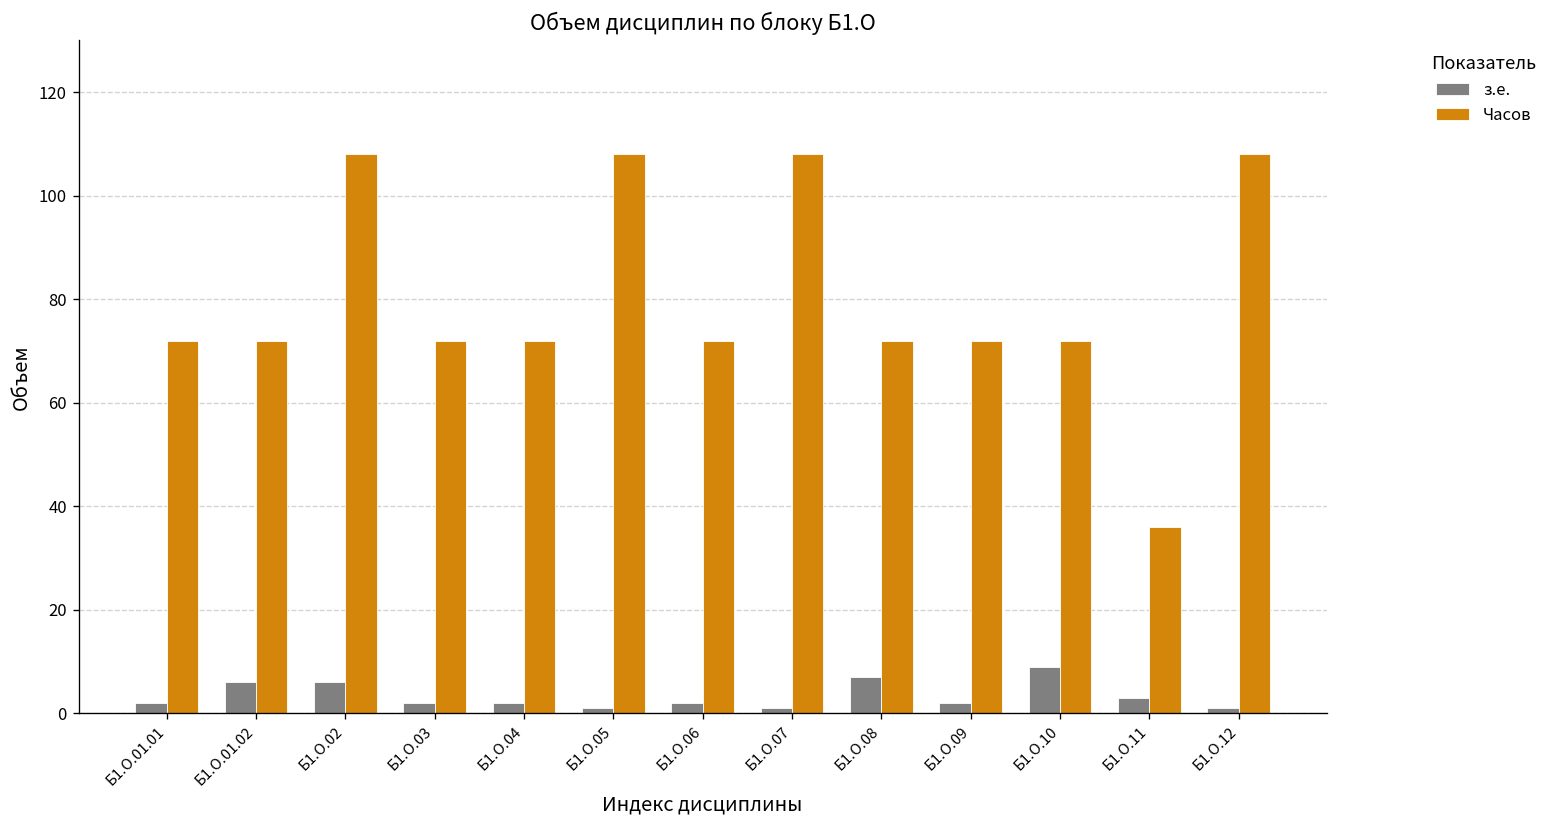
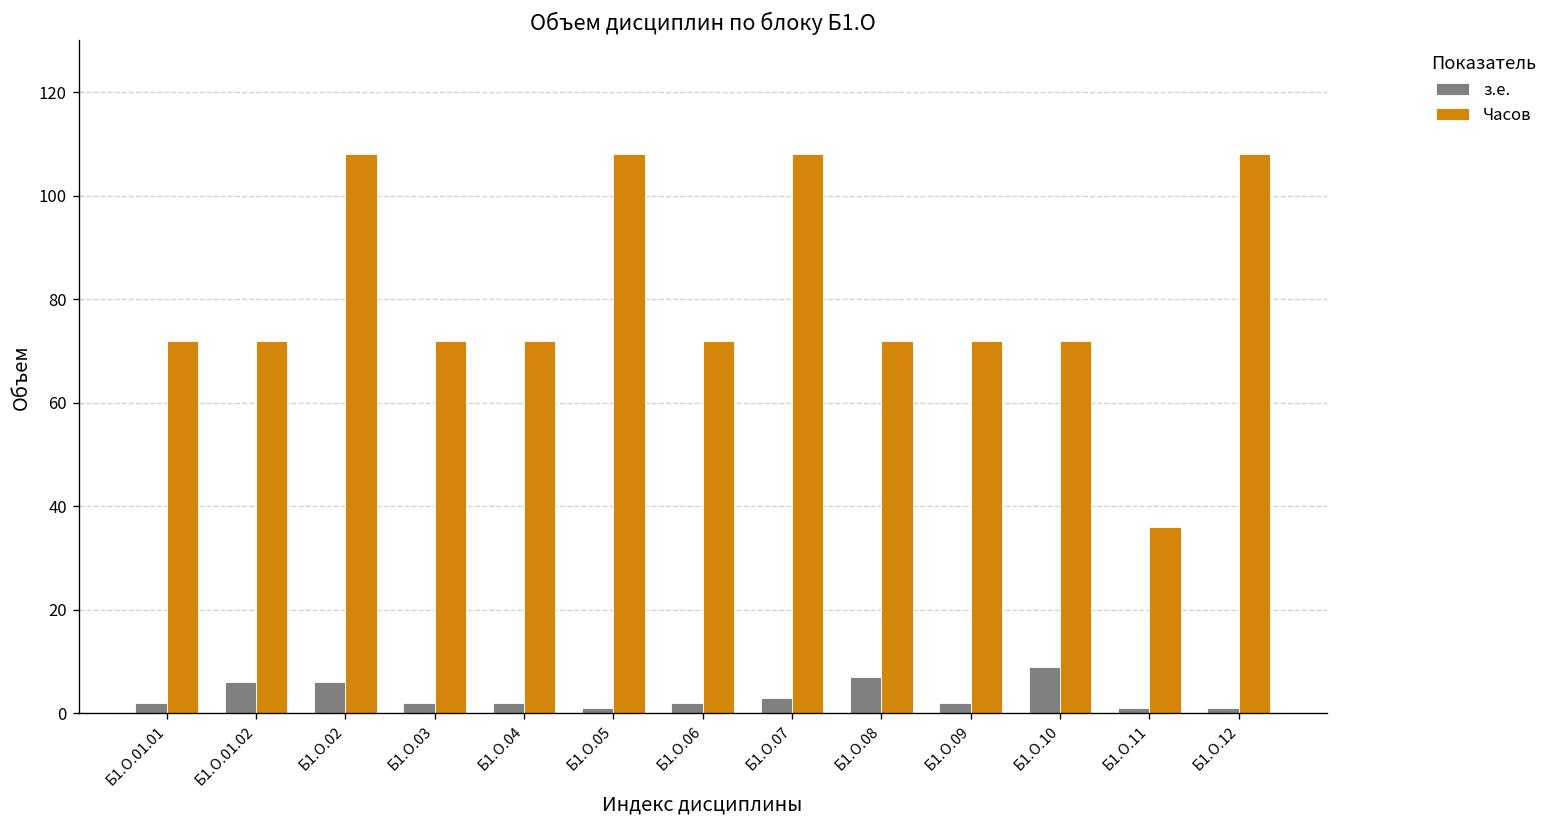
  {
    "з.е.": {
      "Б1.О.01.01": 2,
      "Б1.О.01.02": 6,
      "Б1.О.02": 6,
      "Б1.О.03": 2,
      "Б1.О.04": 2,
      "Б1.О.05": 1,
      "Б1.О.06": 2,
-     "Б1.О.07": 1,
+     "Б1.О.07": 3,
      "Б1.О.08": 7,
      "Б1.О.09": 2,
      "Б1.О.10": 9,
-     "Б1.О.11": 3,
+     "Б1.О.11": 1,
      "Б1.О.12": 1
    },
    "Часов": {
      "Б1.О.01.01": 72,
      "Б1.О.01.02": 72,
      "Б1.О.02": 108,
      "Б1.О.03": 72,
      "Б1.О.04": 72,
      "Б1.О.05": 108,
      "Б1.О.06": 72,
      "Б1.О.07": 108,
      "Б1.О.08": 72,
      "Б1.О.09": 72,
      "Б1.О.10": 72,
      "Б1.О.11": 36,
      "Б1.О.12": 108
    }
  }
